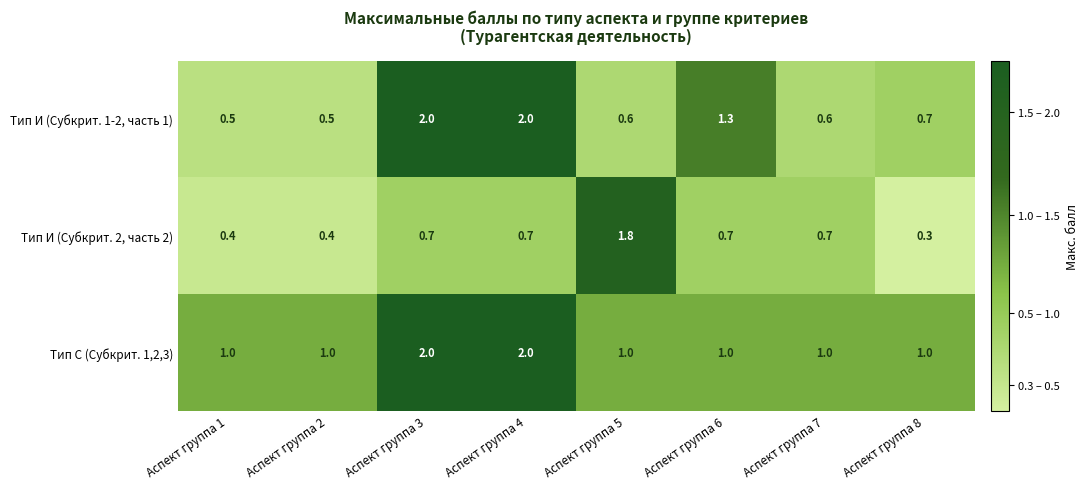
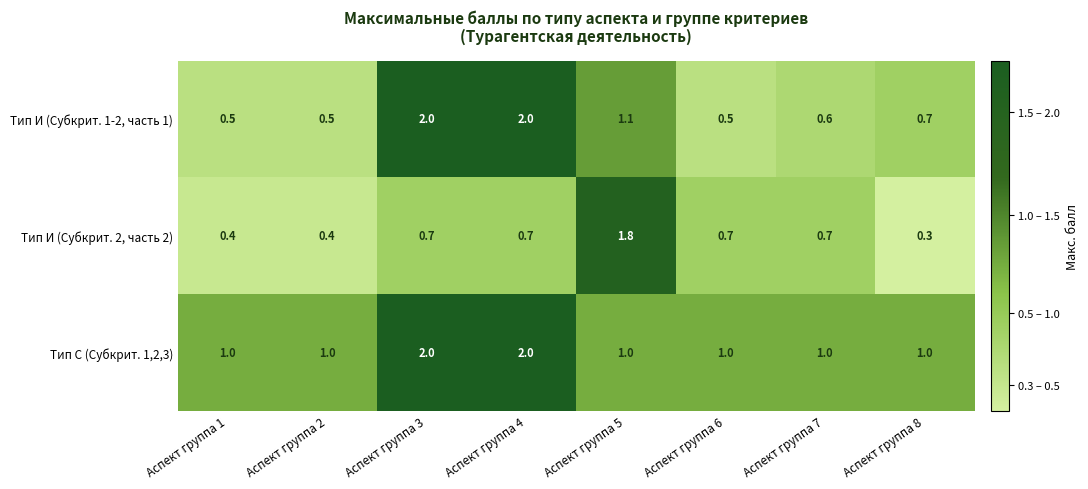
  {
    "Тип И (Субкрит. 1-2, часть 1)": {
      "Аспект группа 1": 0.5,
      "Аспект группа 2": 0.5,
      "Аспект группа 3": 2.0,
      "Аспект группа 4": 2.0,
-     "Аспект группа 5": 0.6,
-     "Аспект группа 6": 1.3,
+     "Аспект группа 5": 1.1,
+     "Аспект группа 6": 0.5,
      "Аспект группа 7": 0.6,
      "Аспект группа 8": 0.7
    },
    "Тип И (Субкрит. 2, часть 2)": {
      "Аспект группа 1": 0.4,
      "Аспект группа 2": 0.4,
      "Аспект группа 3": 0.7,
      "Аспект группа 4": 0.7,
      "Аспект группа 5": 1.8,
      "Аспект группа 6": 0.7,
      "Аспект группа 7": 0.7,
      "Аспект группа 8": 0.3
    },
    "Тип С (Субкрит. 1,2,3)": {
      "Аспект группа 1": 1.0,
      "Аспект группа 2": 1.0,
      "Аспект группа 3": 2.0,
      "Аспект группа 4": 2.0,
      "Аспект группа 5": 1.0,
      "Аспект группа 6": 1.0,
      "Аспект группа 7": 1.0,
      "Аспект группа 8": 1.0
    }
  }
